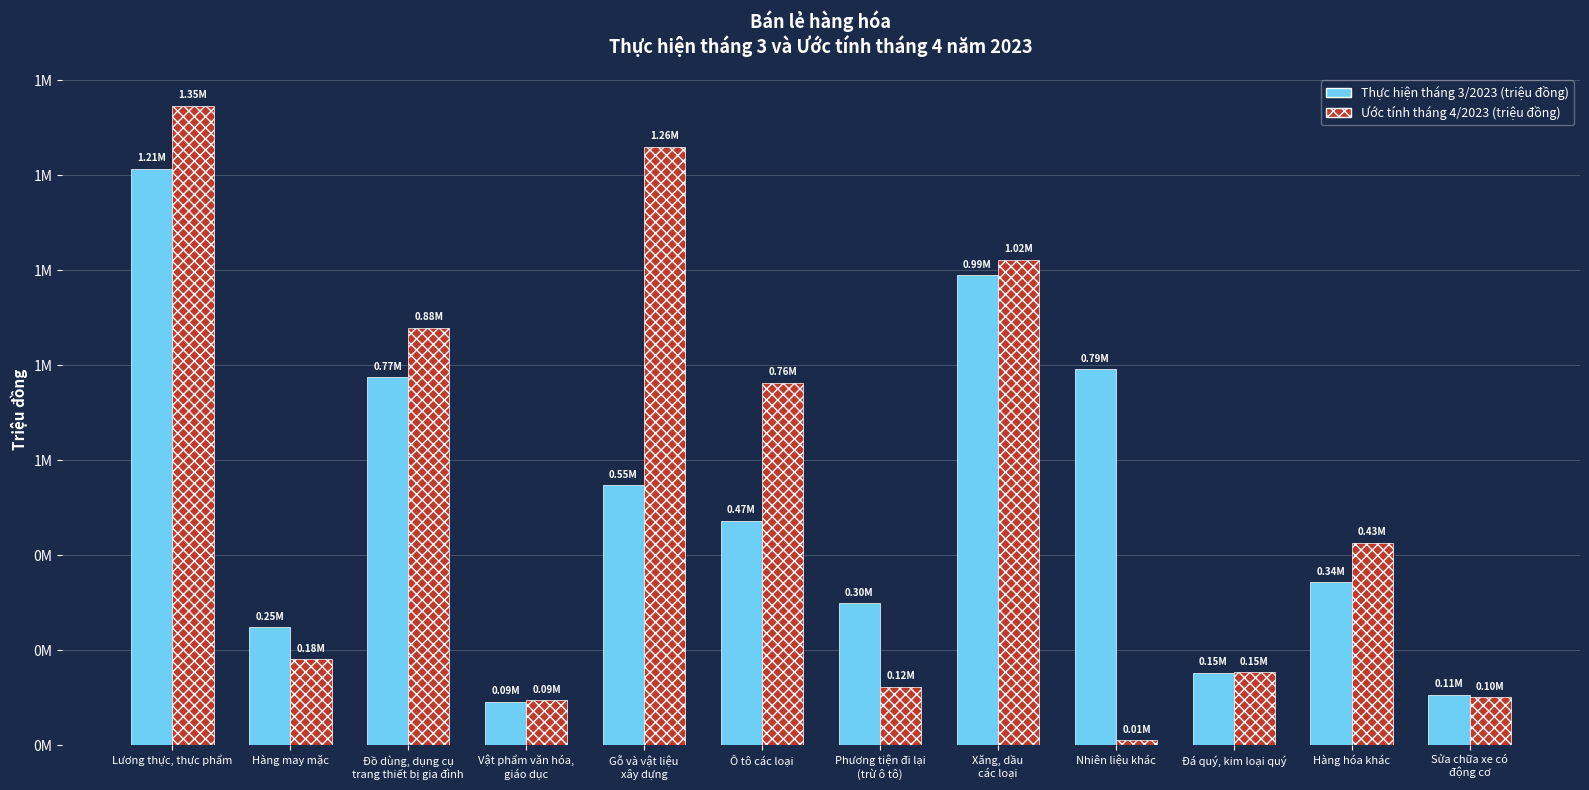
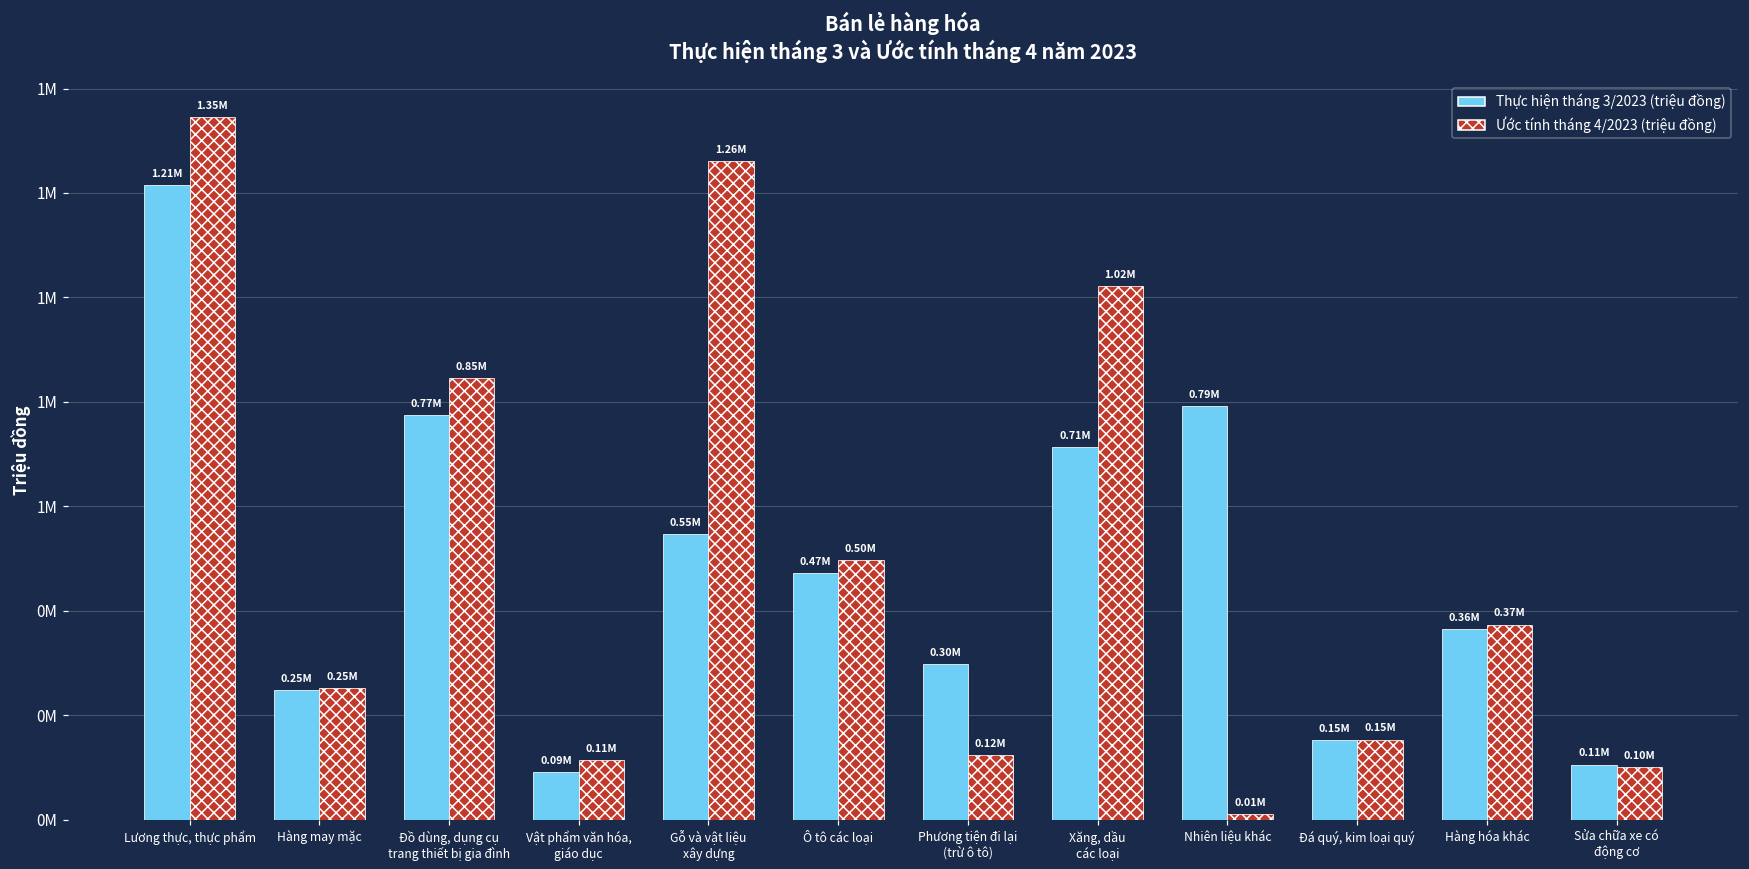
  {
    "Thực hiện tháng 3/2023 (triệu đồng)": {
      "Lương thực, thực phẩm": "1.21M",
      "Hàng may mặc": "0.25M",
      "Đồ dùng, dụng cụ trang thiết bị gia đình": "0.77M",
      "Vật phẩm văn hóa, giáo dục": "0.09M",
      "Gỗ và vật liệu xây dựng": "0.55M",
      "Ô tô các loại": "0.47M",
      "Phương tiện đi lại (trừ ô tô)": "0.30M",
-     "Xăng, dầu các loại": "0.99M",
+     "Xăng, dầu các loại": "0.71M",
      "Nhiên liệu khác": "0.79M",
      "Đá quý, kim loại quý": "0.15M",
-     "Hàng hóa khác": "0.34M",
+     "Hàng hóa khác": "0.36M",
      "Sửa chữa xe có động cơ": "0.11M"
    },
    "Ước tính tháng 4/2023 (triệu đồng)": {
      "Lương thực, thực phẩm": "1.35M",
-     "Hàng may mặc": "0.18M",
-     "Đồ dùng, dụng cụ trang thiết bị gia đình": "0.88M",
-     "Vật phẩm văn hóa, giáo dục": "0.09M",
+     "Hàng may mặc": "0.25M",
+     "Đồ dùng, dụng cụ trang thiết bị gia đình": "0.85M",
+     "Vật phẩm văn hóa, giáo dục": "0.11M",
      "Gỗ và vật liệu xây dựng": "1.26M",
-     "Ô tô các loại": "0.76M",
+     "Ô tô các loại": "0.50M",
      "Phương tiện đi lại (trừ ô tô)": "0.12M",
      "Xăng, dầu các loại": "1.02M",
      "Nhiên liệu khác": "0.01M",
      "Đá quý, kim loại quý": "0.15M",
-     "Hàng hóa khác": "0.43M",
+     "Hàng hóa khác": "0.37M",
      "Sửa chữa xe có động cơ": "0.10M"
    }
  }
